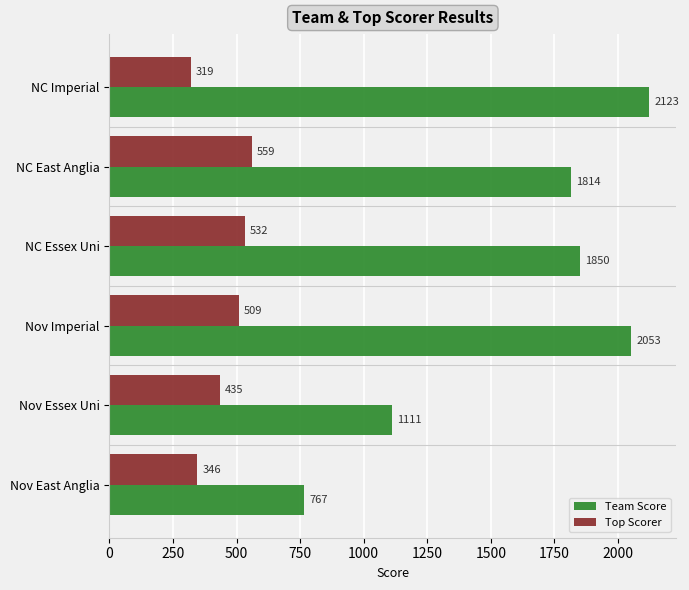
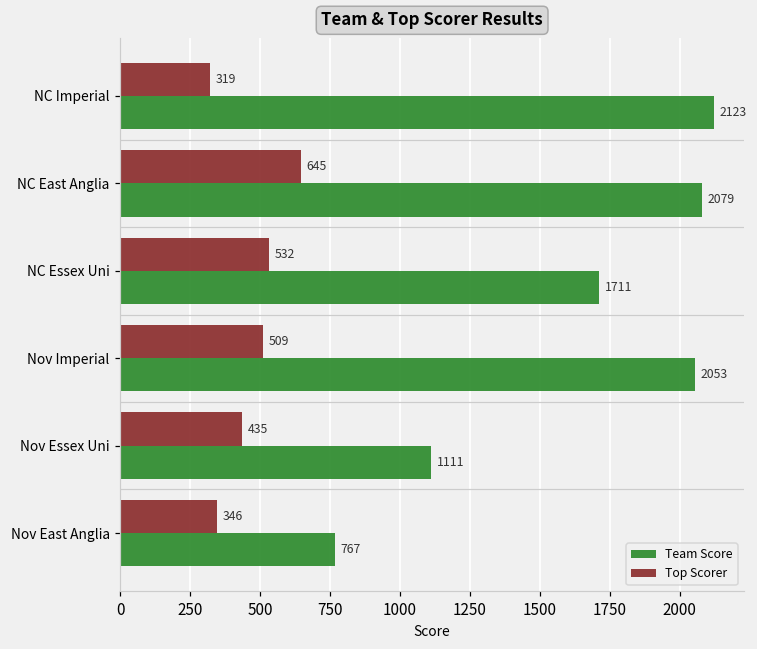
  {
    "Team Score": {
      "NC Imperial": 2123,
-     "NC East Anglia": 1814,
-     "NC Essex Uni": 1850,
+     "NC East Anglia": 2079,
+     "NC Essex Uni": 1711,
      "Nov Imperial": 2053,
      "Nov Essex Uni": 1111,
      "Nov East Anglia": 767
    },
    "Top Scorer": {
      "NC Imperial": 319,
-     "NC East Anglia": 559,
+     "NC East Anglia": 645,
      "NC Essex Uni": 532,
      "Nov Imperial": 509,
      "Nov Essex Uni": 435,
      "Nov East Anglia": 346
    }
  }
